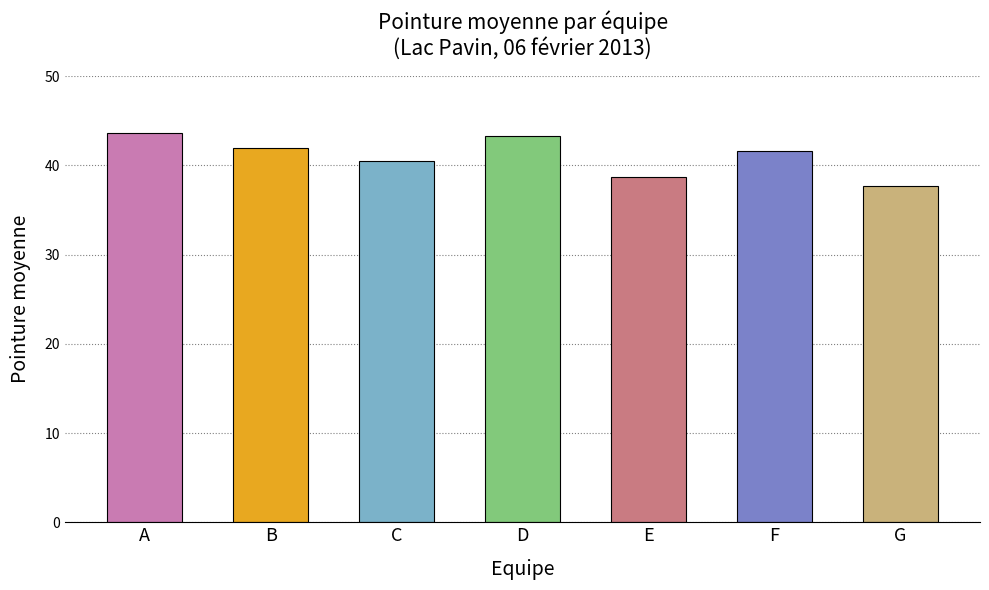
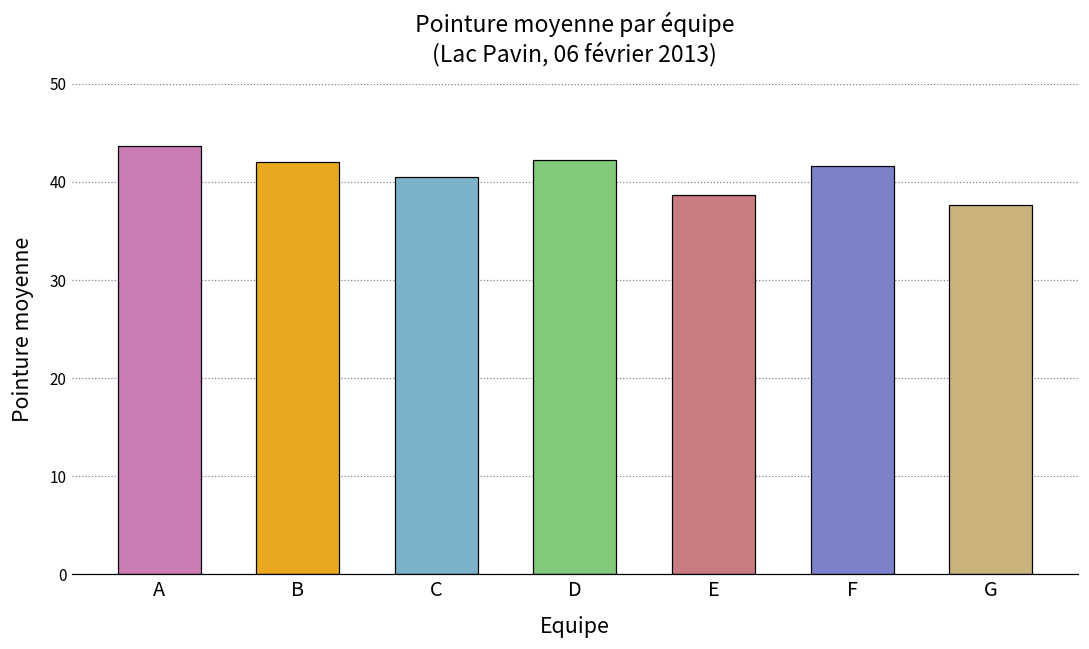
  {
    "A": 44,
    "B": 42,
    "C": 41,
-   "D": 43,
+   "D": 42,
    "E": 39,
    "F": 42,
    "G": 38
  }
